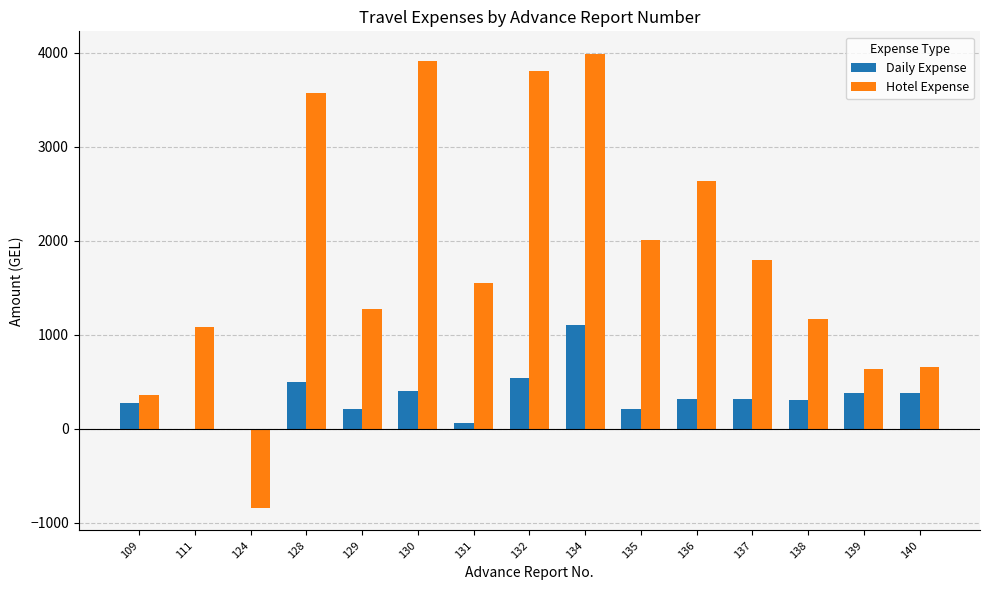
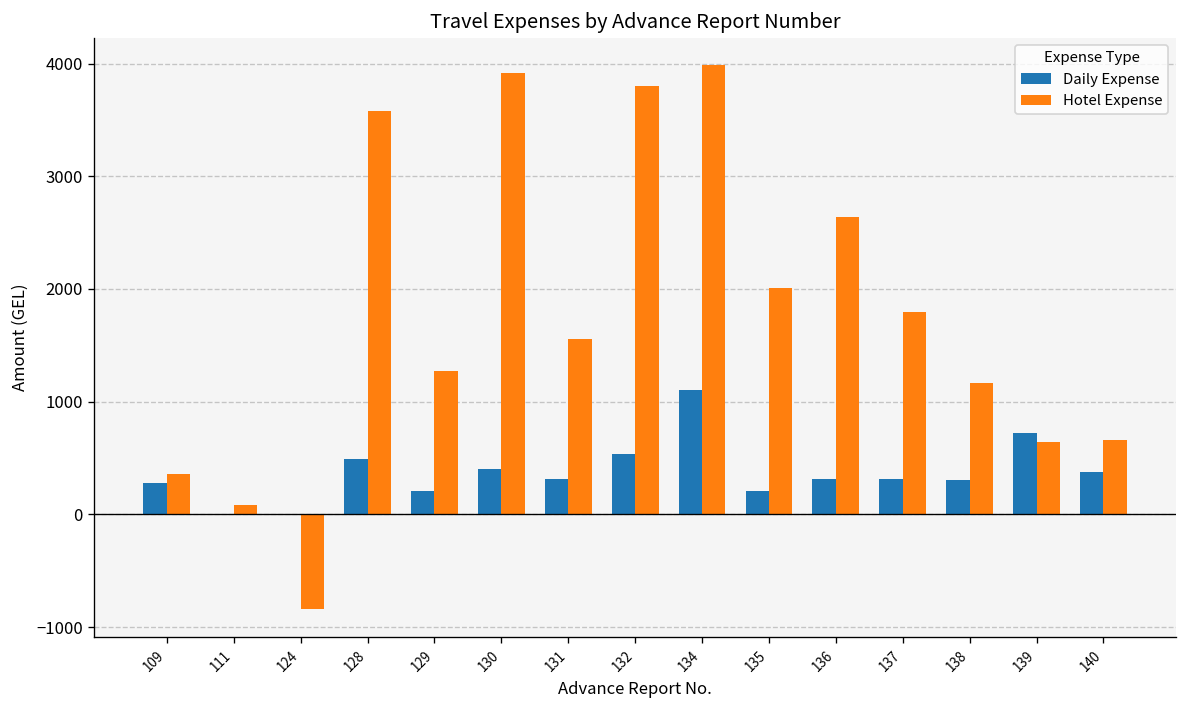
  {
    "Daily Expense": {
      "109": 300,
      "111": 0,
      "124": 0,
      "128": 500,
      "129": 200,
      "130": 400,
-     "131": 100,
+     "131": 300,
      "132": 500,
      "134": 1100,
      "135": 200,
      "136": 300,
      "137": 300,
      "138": 300,
-     "139": 400,
+     "139": 700,
      "140": 400
    },
    "Hotel Expense": {
      "109": 400,
-     "111": 1100,
+     "111": 100,
      "124": -800,
      "128": 3600,
      "129": 1300,
      "130": 3900,
      "131": 1600,
      "132": 3800,
      "134": 4000,
      "135": 2000,
      "136": 2600,
      "137": 1800,
      "138": 1200,
      "139": 600,
      "140": 700
    }
  }
